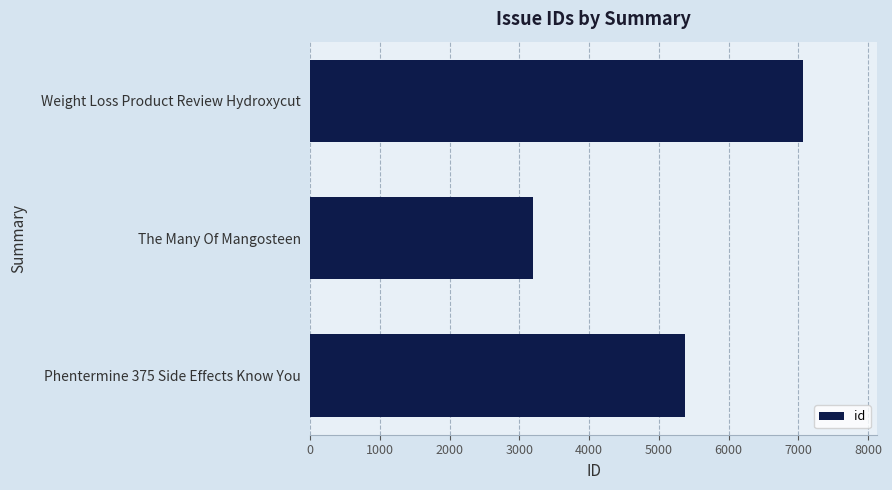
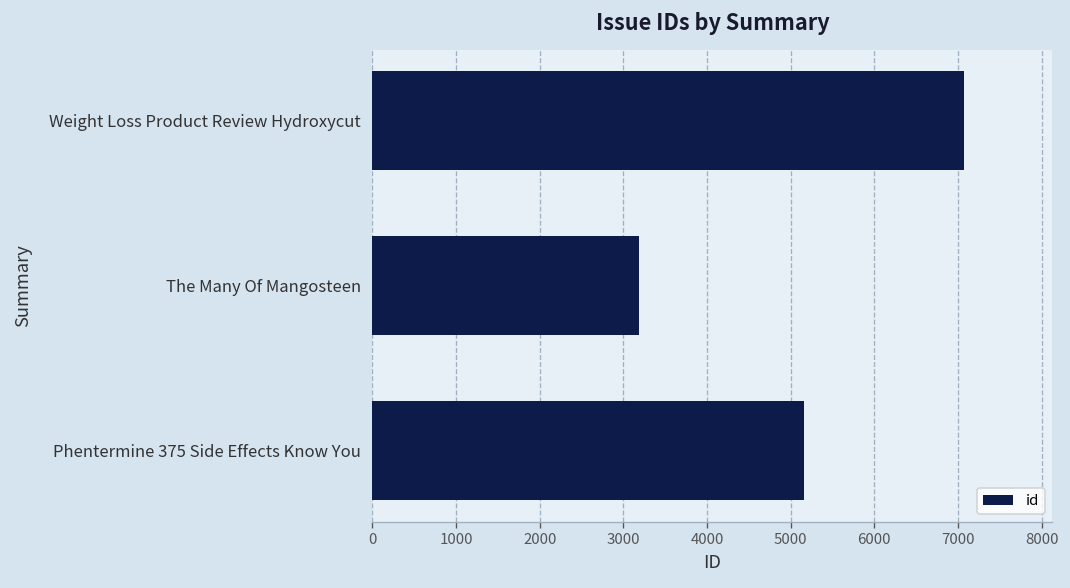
  {
    "Weight Loss Product Review Hydroxycut": 7100,
    "The Many Of Mangosteen": 3200,
-   "Phentermine 375 Side Effects Know You": 5400
+   "Phentermine 375 Side Effects Know You": 5200
  }
